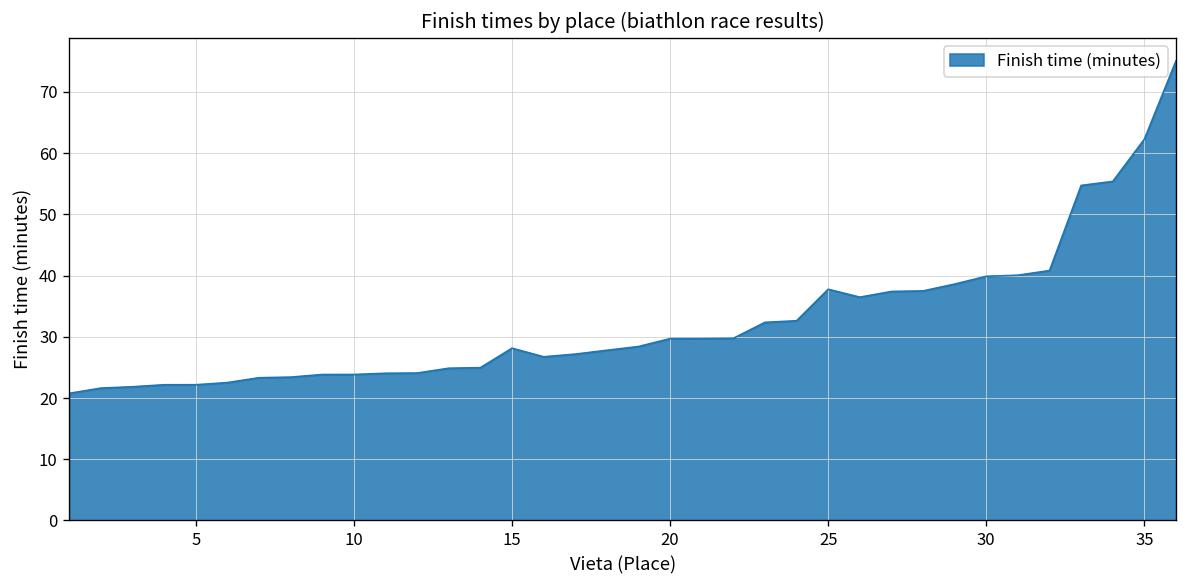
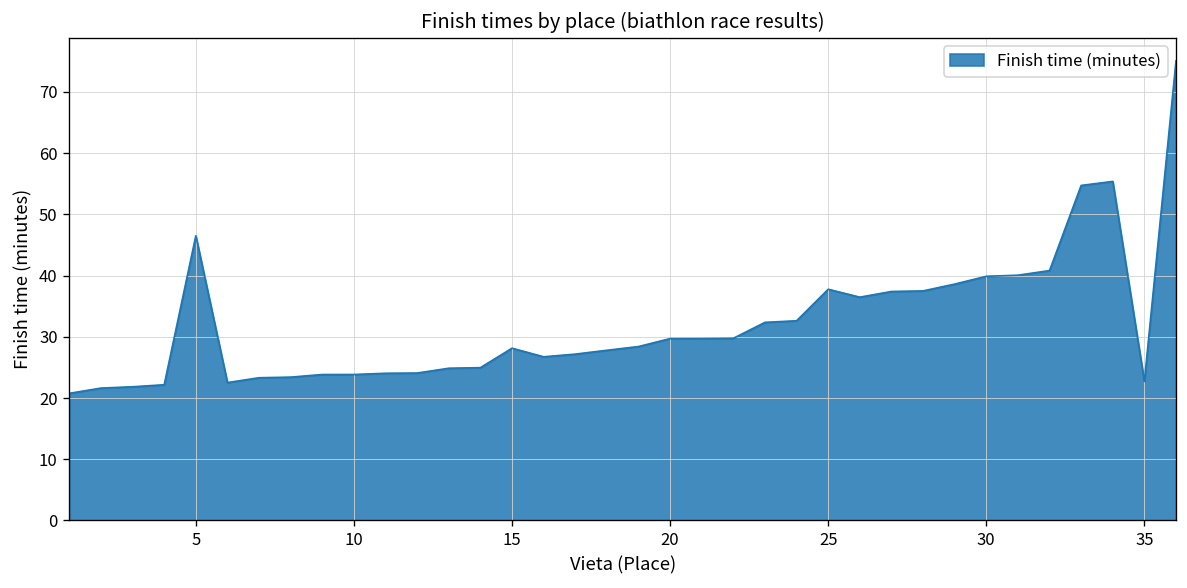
  {
-   "5": 22,
+   "5": 47,
    "10": 24,
    "15": 28,
    "20": 30,
    "25": 38,
    "30": 40,
-   "35": 62
+   "35": 23
  }
